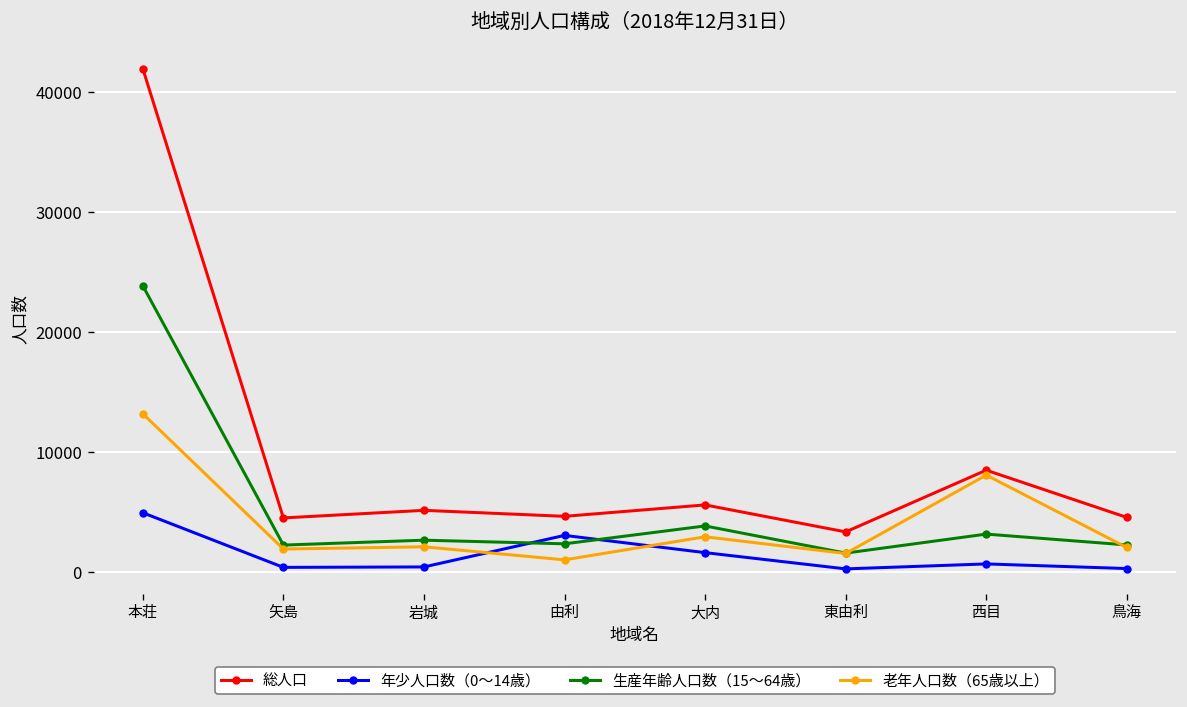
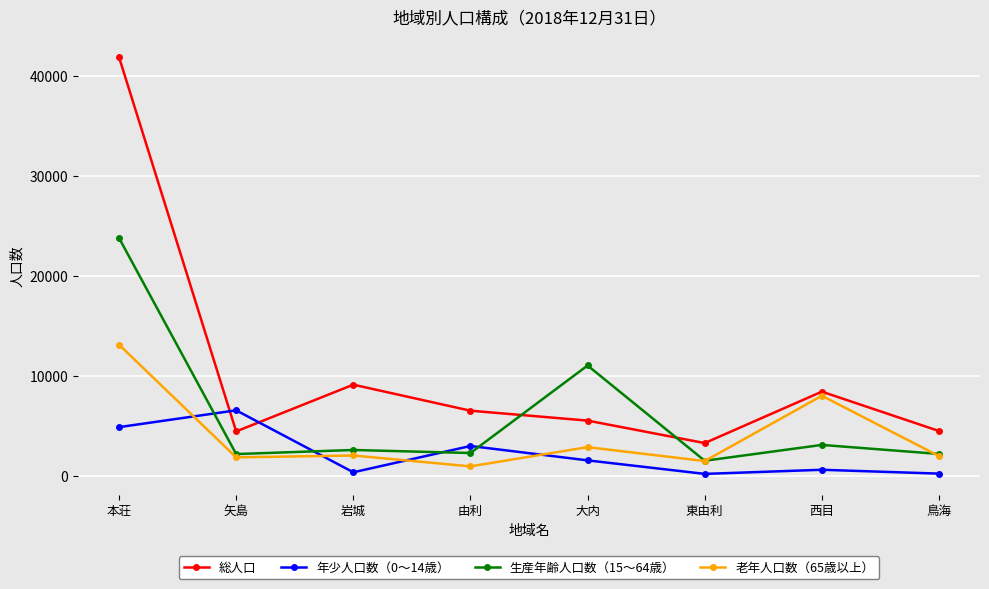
  {
    "総人口": {
      "本荘": 42000,
      "矢島": 4000,
-     "岩城": 5000,
-     "由利": 5000,
+     "岩城": 9000,
+     "由利": 7000,
      "大内": 6000,
      "東由利": 3000,
      "西目": 8000,
      "鳥海": 5000
    },
    "年少人口数（0～14歳）": {
      "本荘": 5000,
-     "矢島": 0,
+     "矢島": 7000,
      "岩城": 0,
      "由利": 3000,
      "大内": 2000,
      "東由利": 0,
      "西目": 1000,
      "鳥海": 0
    },
    "生産年齢人口数（15～64歳）": {
      "本荘": 24000,
      "矢島": 2000,
      "岩城": 3000,
      "由利": 2000,
-     "大内": 4000,
+     "大内": 11000,
      "西目": 3000
    },
    "老年人口数（65歳以上）": {
      "本荘": 13000,
      "矢島": 2000,
      "岩城": 2000,
      "由利": 1000,
      "大内": 3000,
      "西目": 8000
    }
  }
